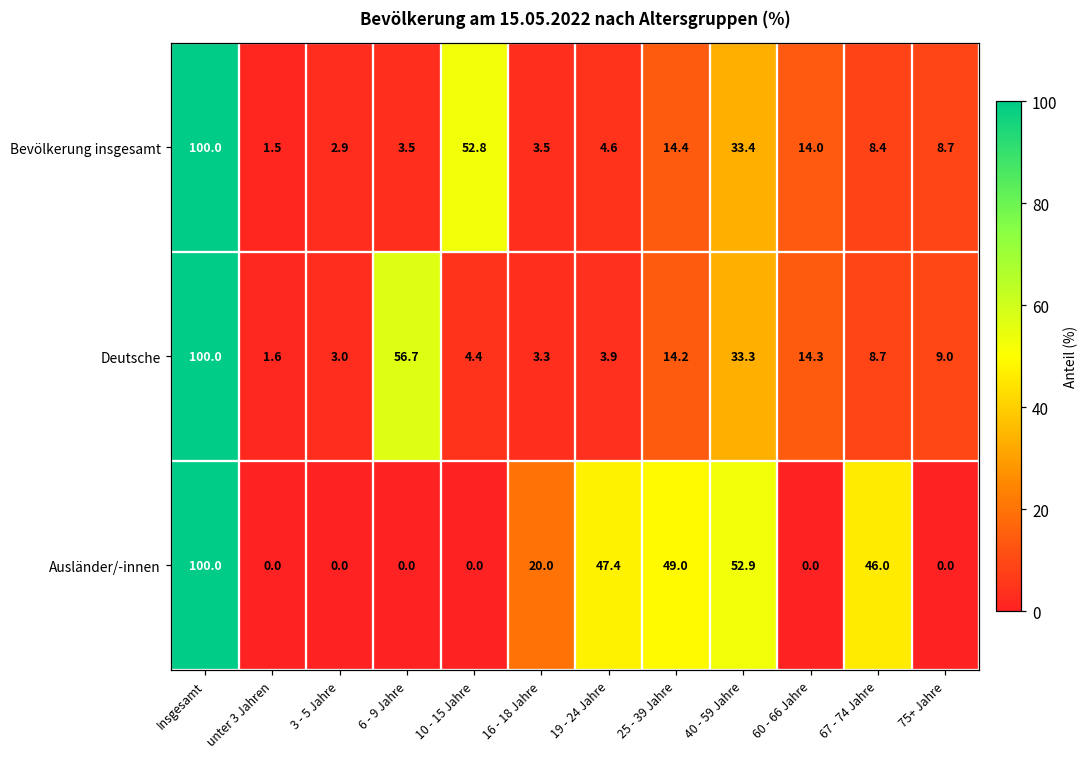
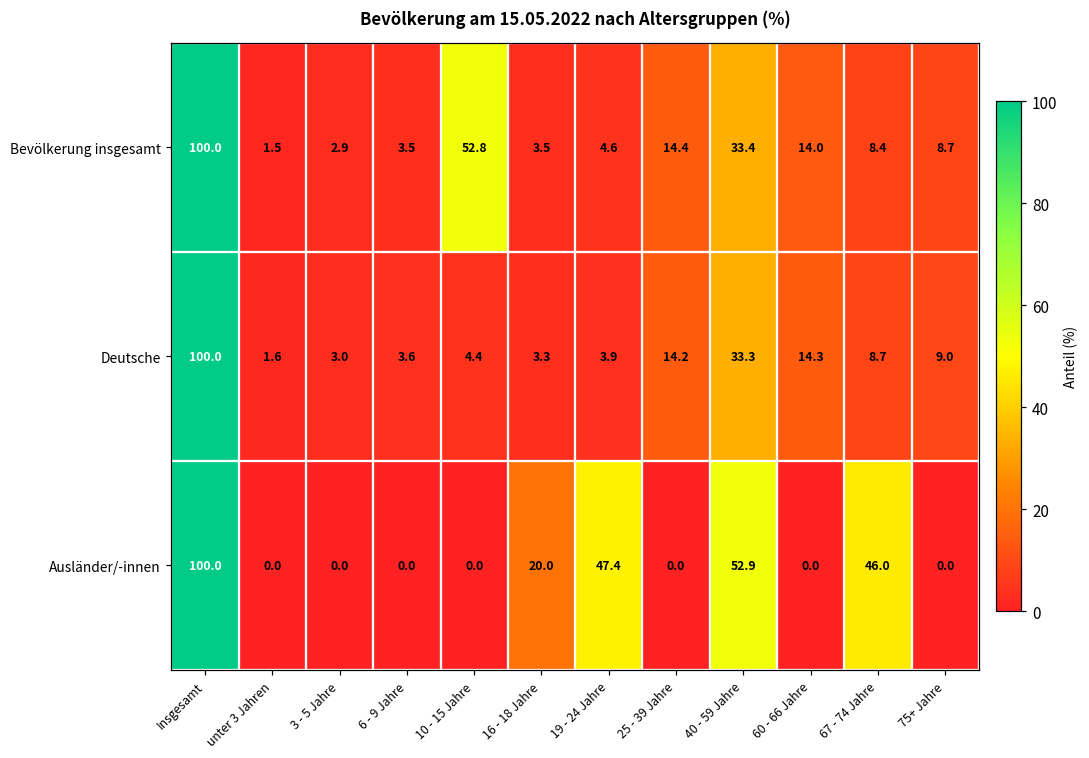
  {
    "Bevölkerung insgesamt": {
      "Insgesamt": 100.0,
      "unter 3 Jahren": 1.5,
      "3 - 5 Jahre": 2.9,
      "6 - 9 Jahre": 3.5,
      "10 - 15 Jahre": 52.8,
      "16 - 18 Jahre": 3.5,
      "19 - 24 Jahre": 4.6,
      "25 - 39 Jahre": 14.4,
      "40 - 59 Jahre": 33.4,
      "60 - 66 Jahre": 14.0,
      "67 - 74 Jahre": 8.4,
      "75+ Jahre": 8.7
    },
    "Deutsche": {
      "Insgesamt": 100.0,
      "unter 3 Jahren": 1.6,
      "3 - 5 Jahre": 3.0,
-     "6 - 9 Jahre": 56.7,
+     "6 - 9 Jahre": 3.6,
      "10 - 15 Jahre": 4.4,
      "16 - 18 Jahre": 3.3,
      "19 - 24 Jahre": 3.9,
      "25 - 39 Jahre": 14.2,
      "40 - 59 Jahre": 33.3,
      "60 - 66 Jahre": 14.3,
      "67 - 74 Jahre": 8.7,
      "75+ Jahre": 9.0
    },
    "Ausländer/-innen": {
      "Insgesamt": 100.0,
      "unter 3 Jahren": 0.0,
      "3 - 5 Jahre": 0.0,
      "6 - 9 Jahre": 0.0,
      "10 - 15 Jahre": 0.0,
      "16 - 18 Jahre": 20.0,
      "19 - 24 Jahre": 47.4,
-     "25 - 39 Jahre": 49.0,
+     "25 - 39 Jahre": 0.0,
      "40 - 59 Jahre": 52.9,
      "60 - 66 Jahre": 0.0,
      "67 - 74 Jahre": 46.0,
      "75+ Jahre": 0.0
    }
  }
